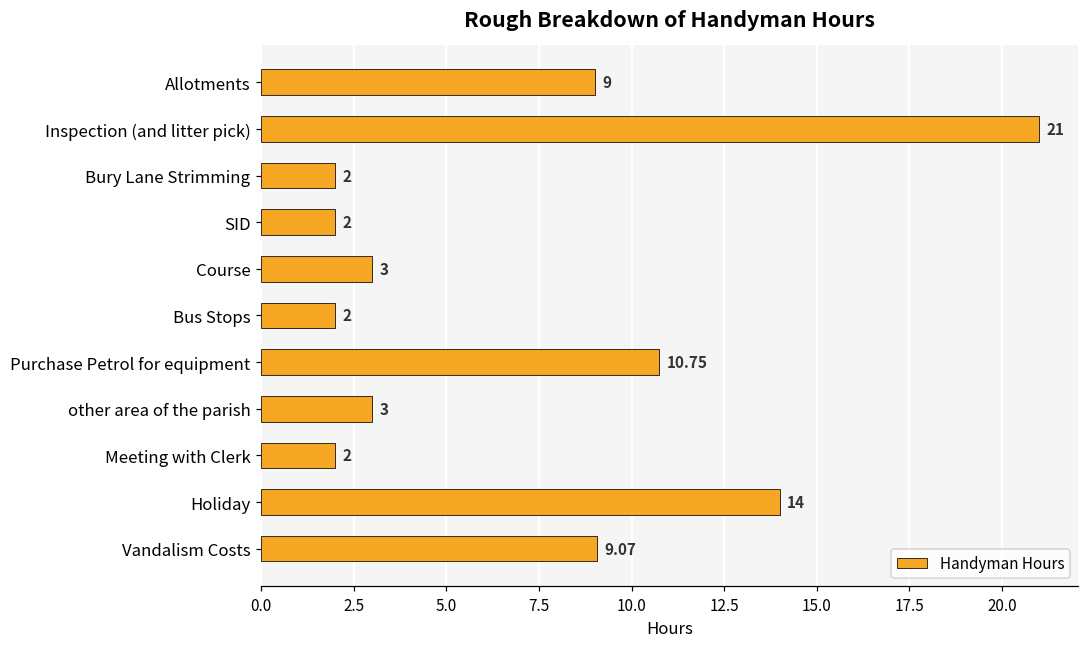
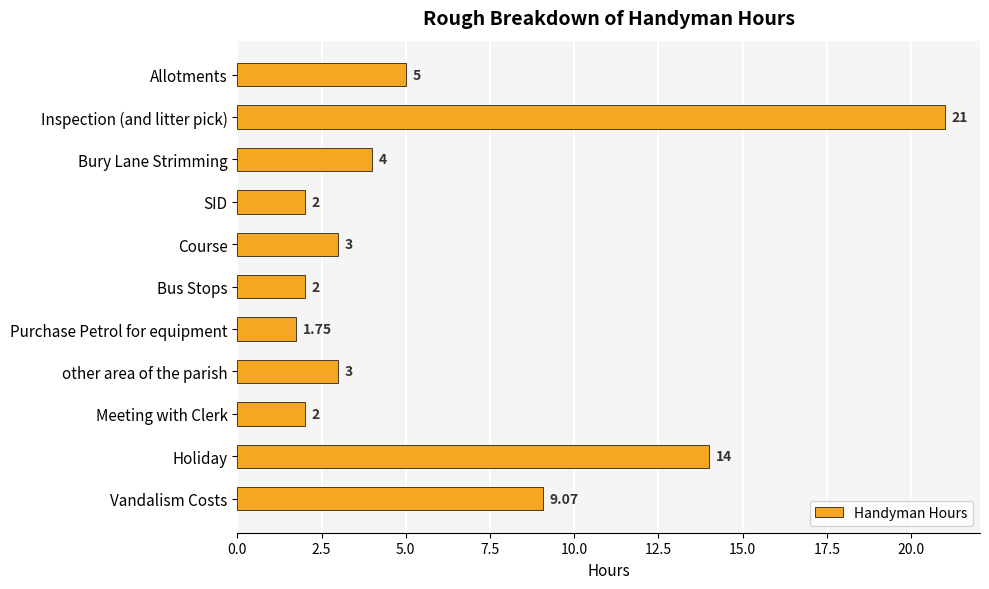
  {
-   "Allotments": 9,
+   "Allotments": 5,
    "Inspection (and litter pick)": 21,
-   "Bury Lane Strimming": 2,
+   "Bury Lane Strimming": 4,
    "SID": 2,
    "Course": 3,
    "Bus Stops": 2,
-   "Purchase Petrol for equipment": 10.75,
+   "Purchase Petrol for equipment": 1.75,
    "other area of the parish": 3,
    "Meeting with Clerk": 2,
    "Holiday": 14,
    "Vandalism Costs": 9.07
  }
